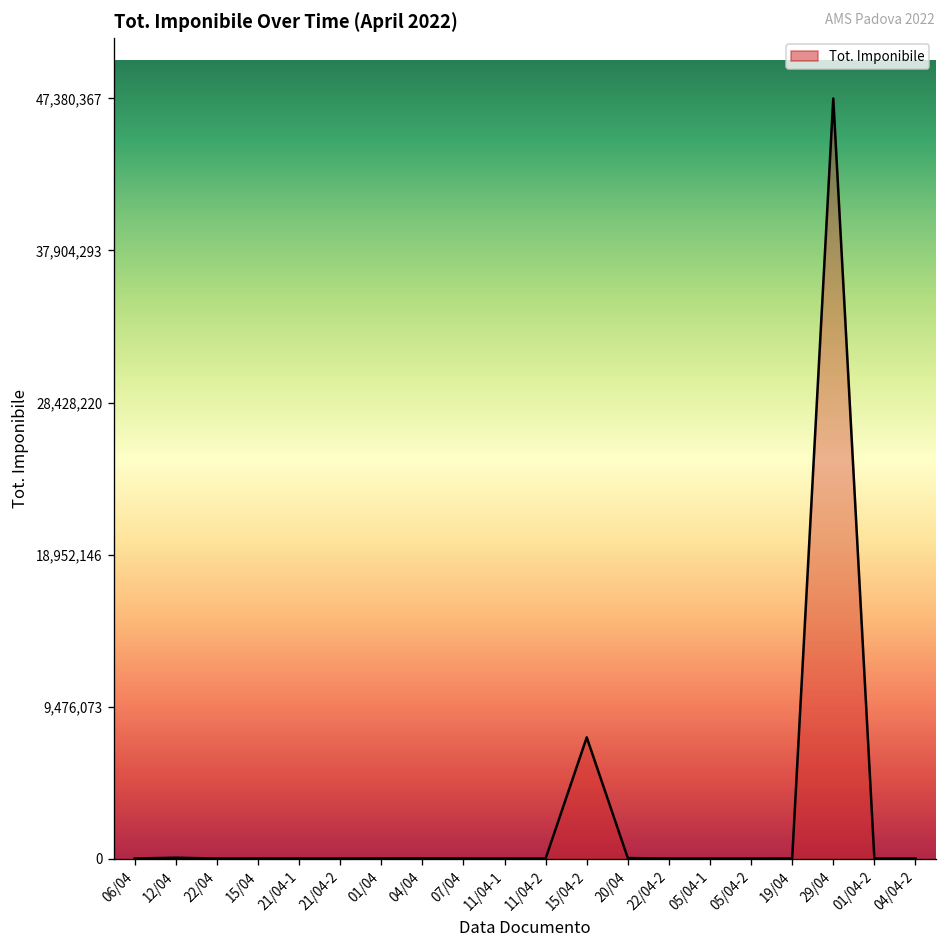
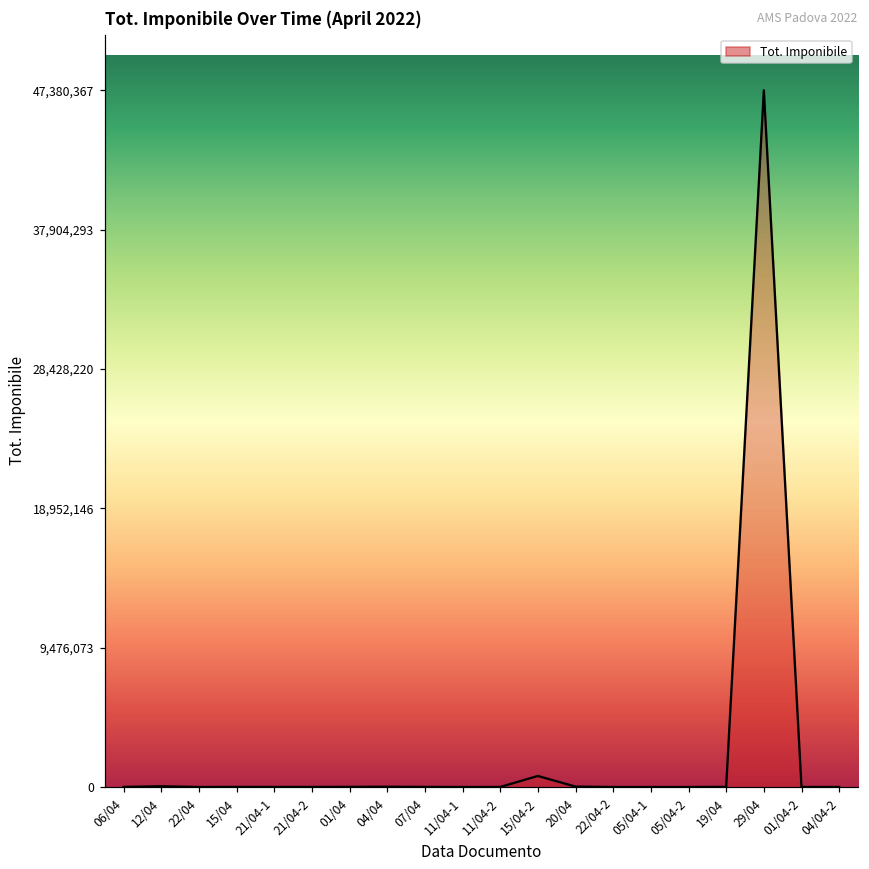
  {
    "06/04": "0",
    "12/04": "100,000",
    "22/04": "0",
    "15/04": "0",
    "21/04-1": "0",
    "21/04-2": "0",
    "01/04": "0",
    "04/04": "0",
    "07/04": "0",
    "11/04-1": "0",
    "11/04-2": "0",
-   "15/04-2": "7,600,000",
+   "15/04-2": "800,000",
    "20/04": "0",
    "22/04-2": "0",
    "05/04-1": "0",
    "05/04-2": "0",
    "19/04": "0",
    "29/04": "47,400,000",
    "01/04-2": "0",
    "04/04-2": "0"
  }
